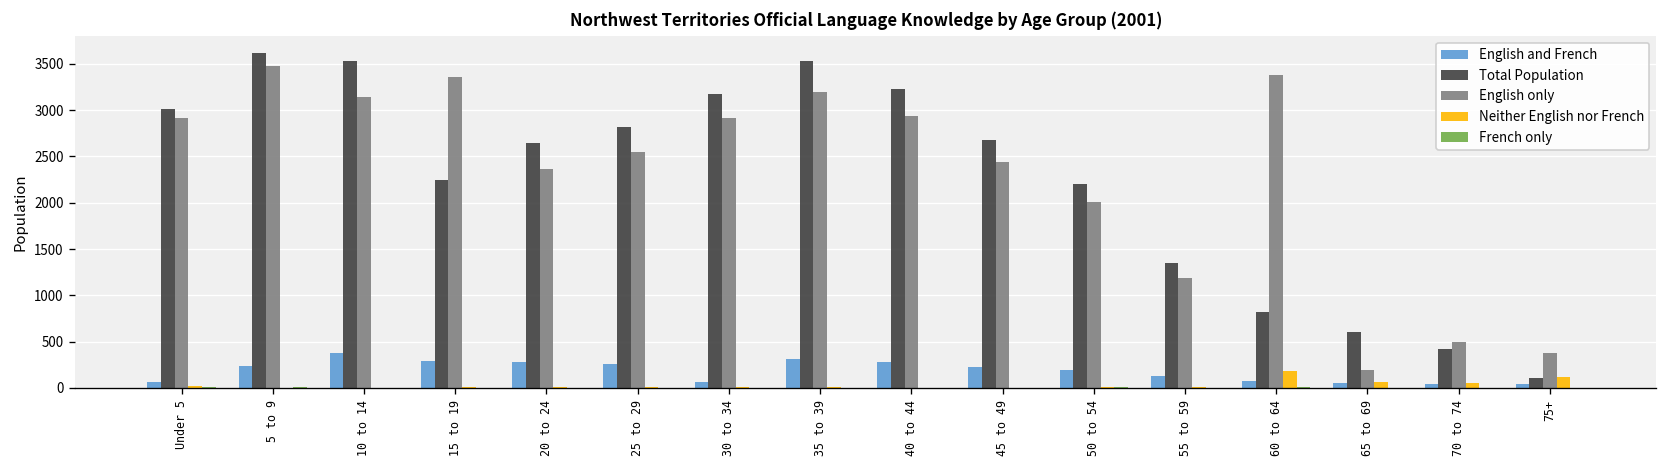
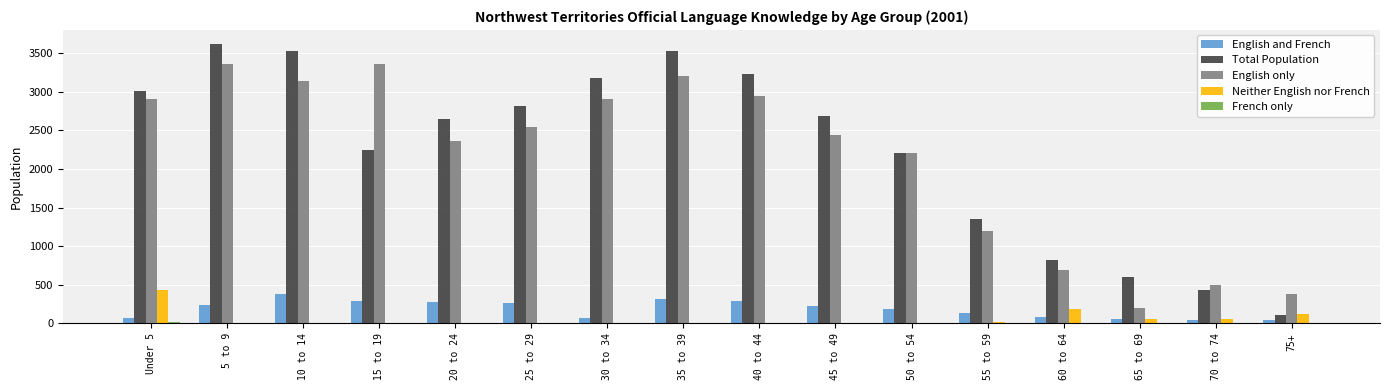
  {
    "English and French": {
      "Under 5": 100,
      "5 to 9": 200,
      "10 to 14": 400,
      "15 to 19": 300,
      "20 to 24": 300,
      "25 to 29": 300,
      "30 to 34": 100,
      "35 to 39": 300,
      "40 to 44": 300,
      "45 to 49": 200,
      "50 to 54": 200,
      "55 to 59": 100,
      "60 to 64": 100,
      "65 to 69": 100,
      "70 to 74": 0,
      "75+": 0
    },
    "Total Population": {
      "Under 5": 3000,
      "5 to 9": 3600,
      "10 to 14": 3500,
      "15 to 19": 2200,
      "20 to 24": 2700,
      "25 to 29": 2800,
      "30 to 34": 3200,
      "35 to 39": 3500,
      "40 to 44": 3200,
      "45 to 49": 2700,
      "50 to 54": 2200,
      "55 to 59": 1300,
      "60 to 64": 800,
      "65 to 69": 600,
      "70 to 74": 400,
      "75+": 100
    },
    "English only": {
      "Under 5": 2900,
-     "5 to 9": 3500,
+     "5 to 9": 3400,
      "10 to 14": 3100,
      "15 to 19": 3400,
      "20 to 24": 2400,
      "25 to 29": 2500,
      "30 to 34": 2900,
      "35 to 39": 3200,
      "40 to 44": 2900,
      "45 to 49": 2400,
-     "50 to 54": 2000,
+     "50 to 54": 2200,
      "55 to 59": 1200,
-     "60 to 64": 3400,
+     "60 to 64": 700,
      "65 to 69": 200,
      "70 to 74": 500,
      "75+": 400
    },
    "Neither English nor French": {
-     "Under 5": 0,
+     "Under 5": 400,
      "5 to 9": 0,
      "10 to 14": 0,
      "40 to 44": 0,
      "45 to 49": 0,
      "60 to 64": 200,
      "65 to 69": 100,
      "70 to 74": 100,
      "75+": 100
    },
    "French only": {
      "10 to 14": 0,
      "15 to 19": 0,
      "20 to 24": 0,
      "25 to 29": 0,
      "30 to 34": 0,
      "35 to 39": 0,
      "40 to 44": 0,
      "45 to 49": 0,
      "55 to 59": 0,
      "65 to 69": 0,
      "70 to 74": 0,
      "75+": 0
    }
  }
